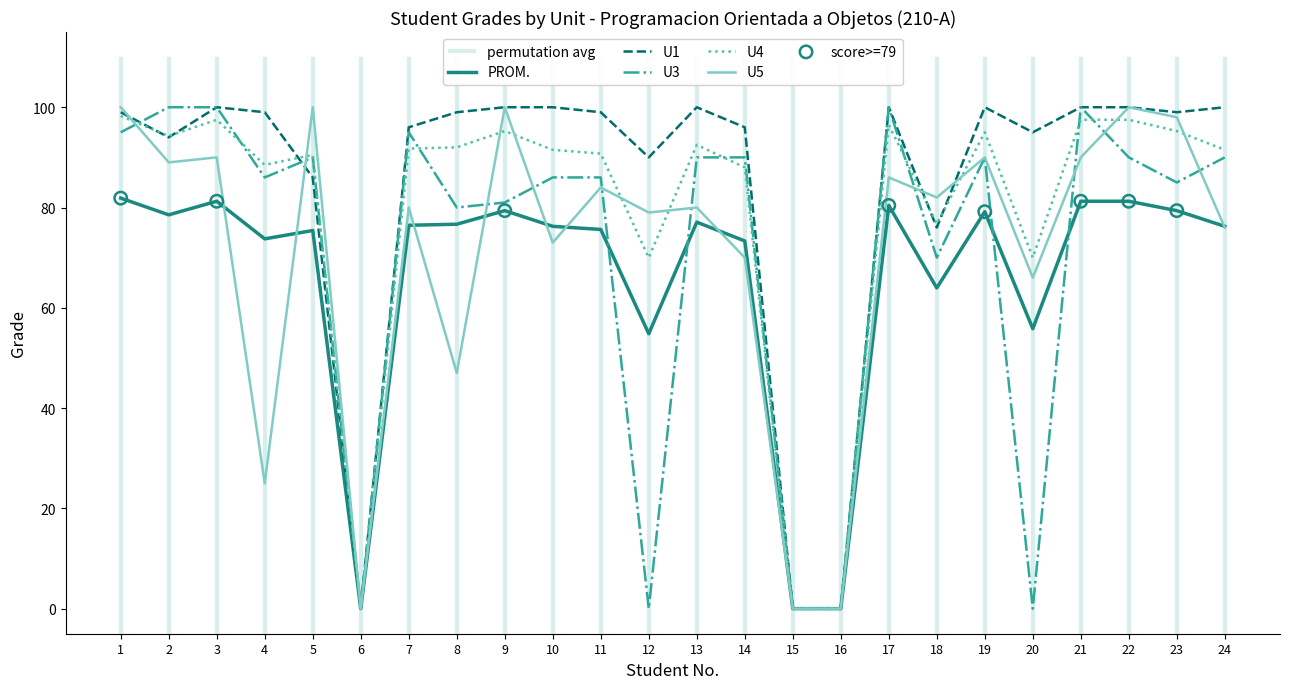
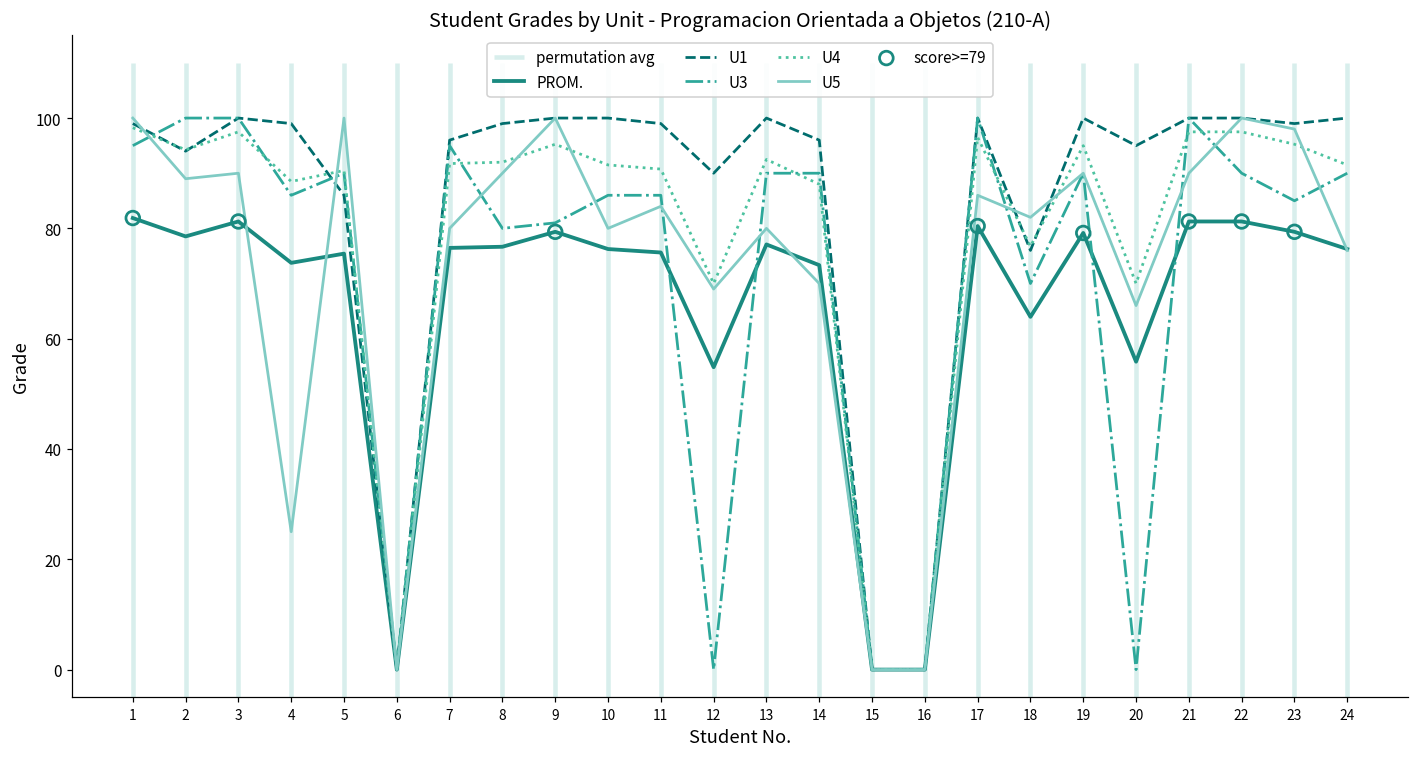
  {
    "U5": {
      "1": 100,
      "2": 89,
      "3": 90,
      "4": 25,
      "5": 100,
      "7": 80,
-     "8": 47,
-     "10": 73,
+     "8": 90,
+     "10": 80,
      "11": 84,
-     "12": 79,
+     "12": 69,
      "13": 80,
      "14": 70,
      "17": 86,
      "18": 82,
      "20": 66,
      "21": 90,
      "23": 98
    }
  }
